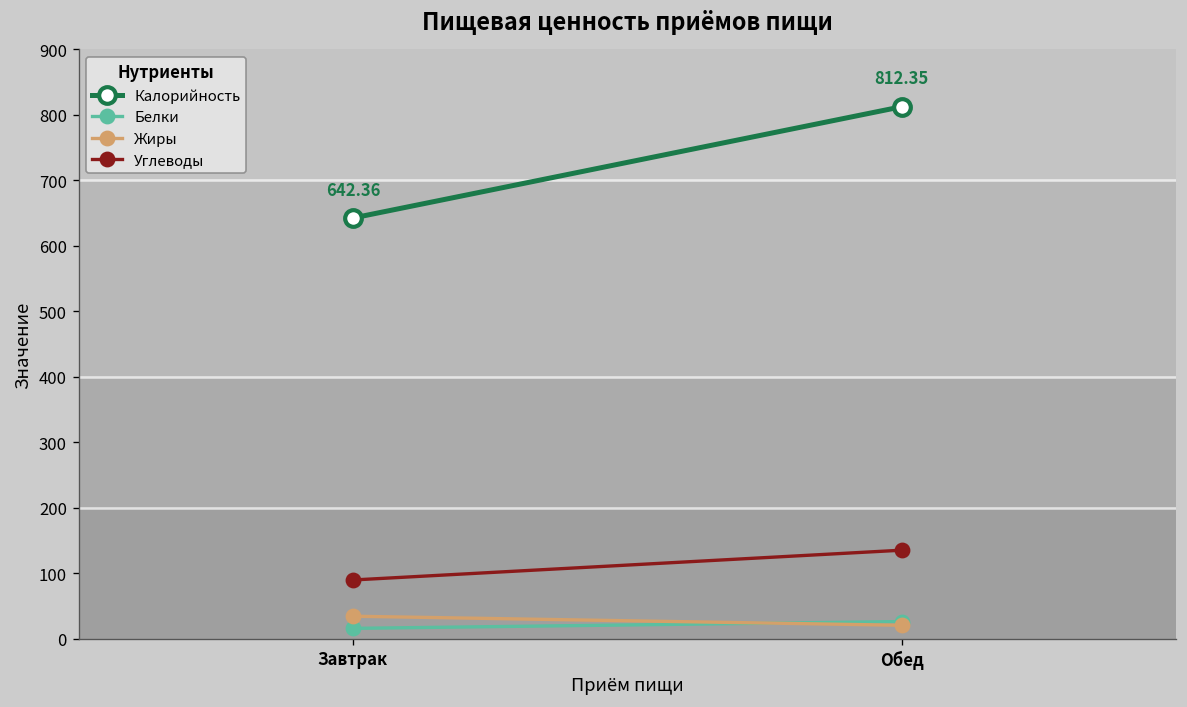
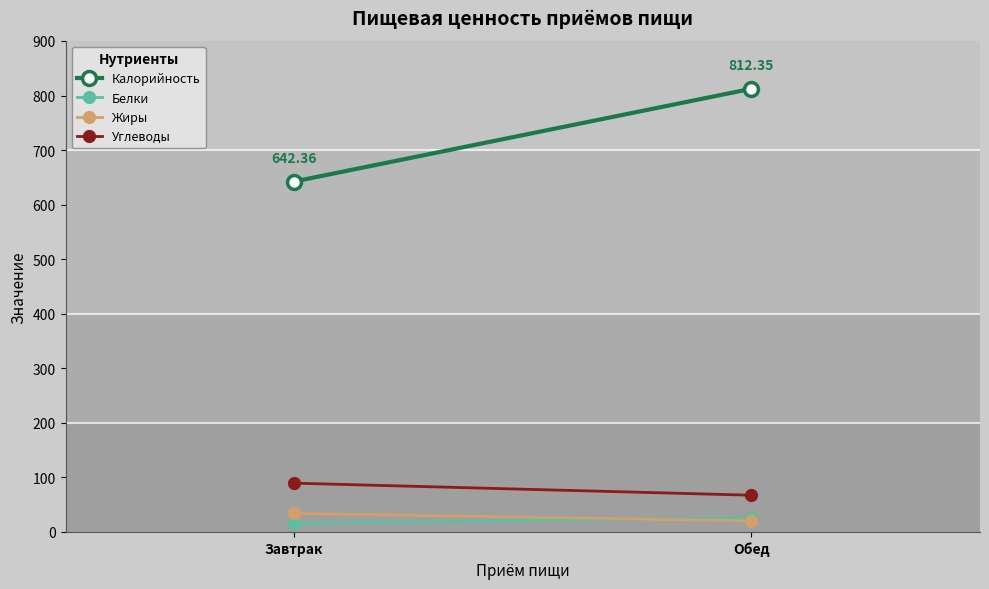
  {
    "Калорийность": {
      "Завтрак": 642.36,
      "Обед": 812.35
    },
    "Белки": {
      "Завтрак": 20,
      "Обед": 30
    },
    "Жиры": {
      "Завтрак": 30,
      "Обед": 20
    },
    "Углеводы": {
      "Завтрак": 90,
-     "Обед": 130
+     "Обед": 70
    }
  }
